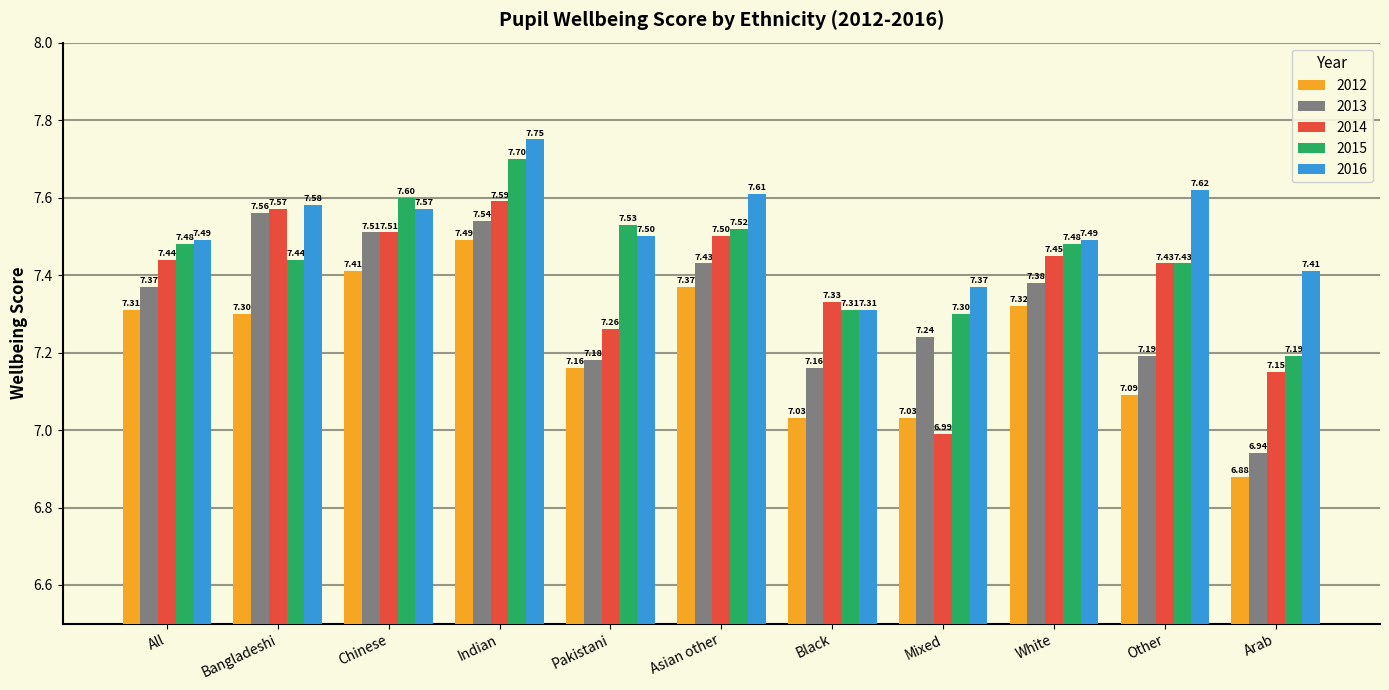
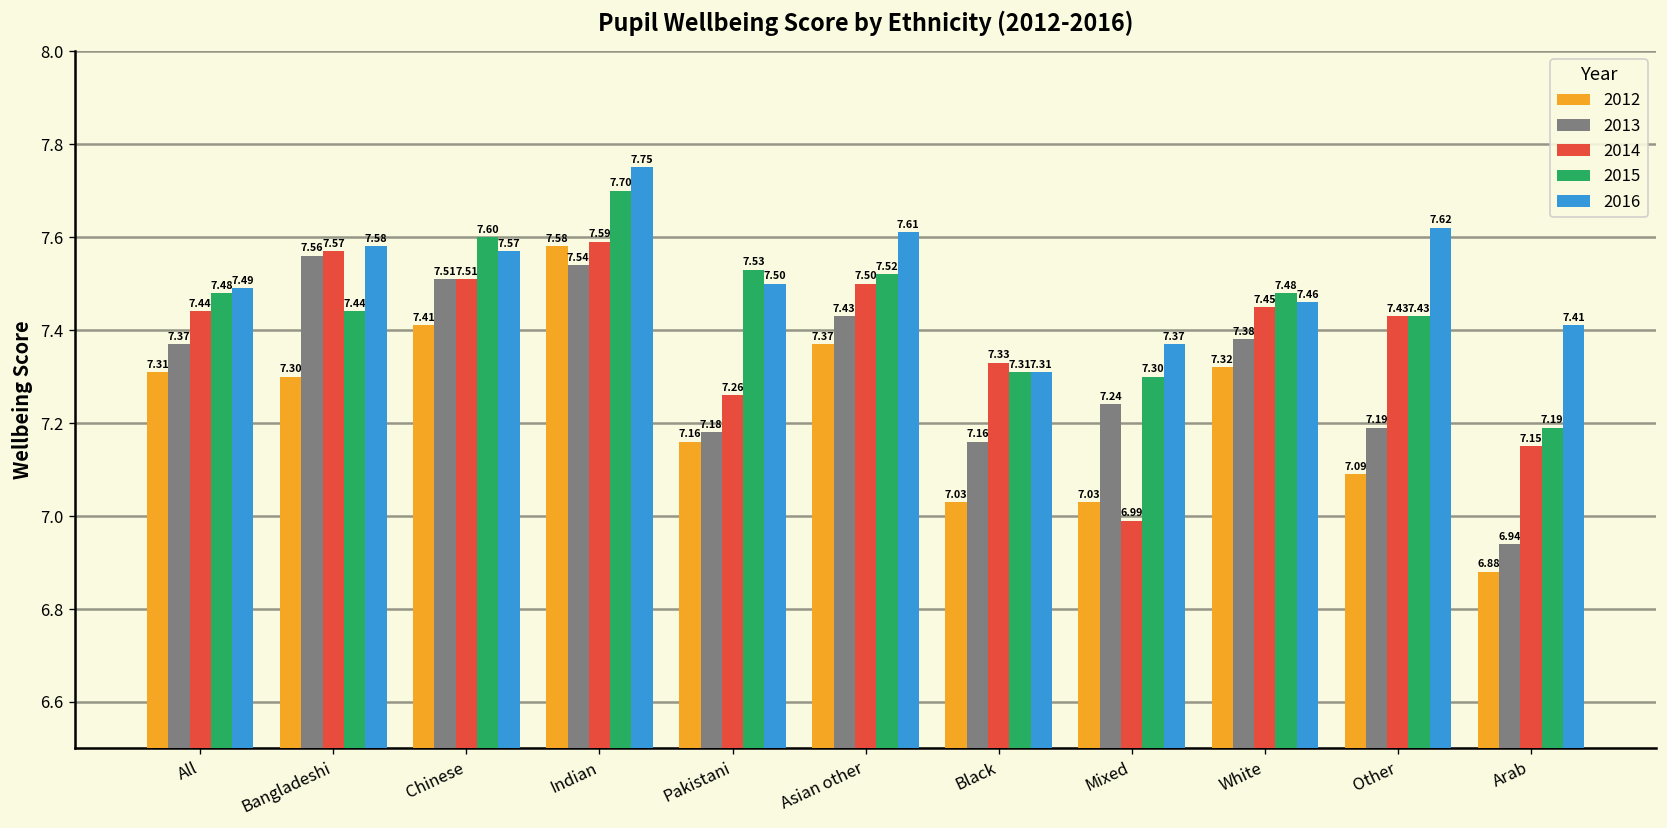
  {
    "2012": {
      "All": 7.31,
      "Bangladeshi": 7.30,
      "Chinese": 7.41,
-     "Indian": 7.49,
+     "Indian": 7.58,
      "Pakistani": 7.16,
      "Asian other": 7.37,
      "Black": 7.03,
      "Mixed": 7.03,
      "White": 7.32,
      "Other": 7.09,
      "Arab": 6.88
    },
    "2013": {
      "All": 7.37,
      "Bangladeshi": 7.56,
      "Chinese": 7.51,
      "Indian": 7.54,
      "Pakistani": 7.18,
      "Asian other": 7.43,
      "Black": 7.16,
      "Mixed": 7.24,
      "White": 7.38,
      "Other": 7.19,
      "Arab": 6.94
    },
    "2014": {
      "All": 7.44,
      "Bangladeshi": 7.57,
      "Chinese": 7.51,
      "Indian": 7.59,
      "Pakistani": 7.26,
      "Asian other": 7.50,
      "Black": 7.33,
      "Mixed": 6.99,
      "White": 7.45,
      "Other": 7.43,
      "Arab": 7.15
    },
    "2015": {
      "All": 7.48,
      "Bangladeshi": 7.44,
      "Chinese": 7.60,
      "Indian": 7.70,
      "Pakistani": 7.53,
      "Asian other": 7.52,
      "Black": 7.31,
      "Mixed": 7.30,
      "White": 7.48,
      "Other": 7.43,
      "Arab": 7.19
    },
    "2016": {
      "All": 7.49,
      "Bangladeshi": 7.58,
      "Chinese": 7.57,
      "Indian": 7.75,
      "Pakistani": 7.50,
      "Asian other": 7.61,
      "Black": 7.31,
      "Mixed": 7.37,
-     "White": 7.49,
+     "White": 7.46,
      "Other": 7.62,
      "Arab": 7.41
    }
  }
